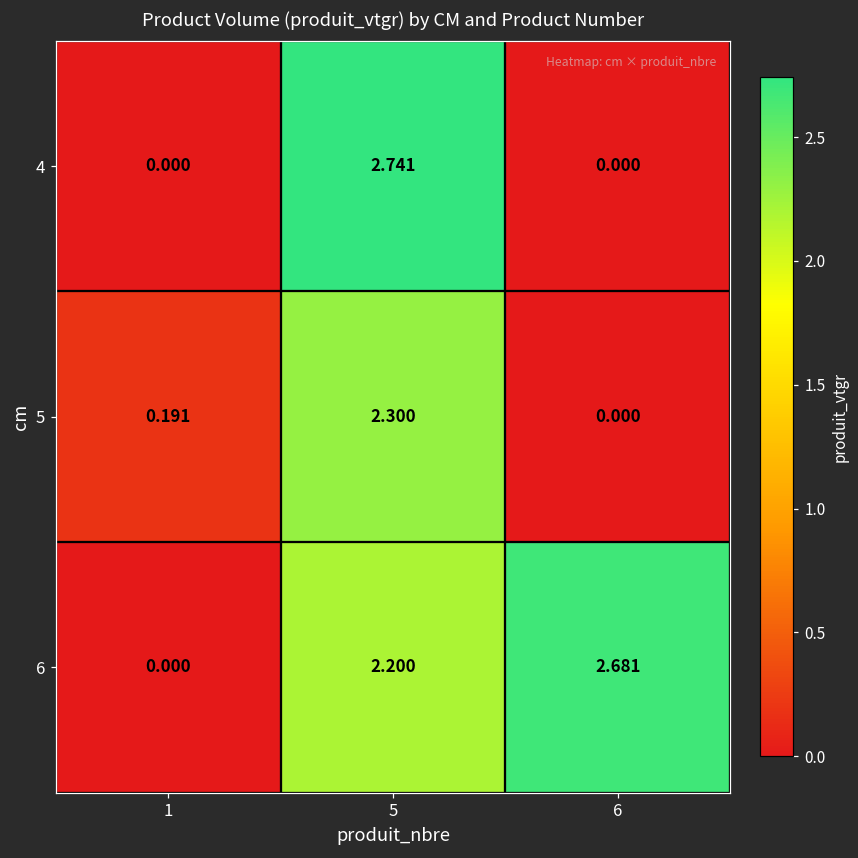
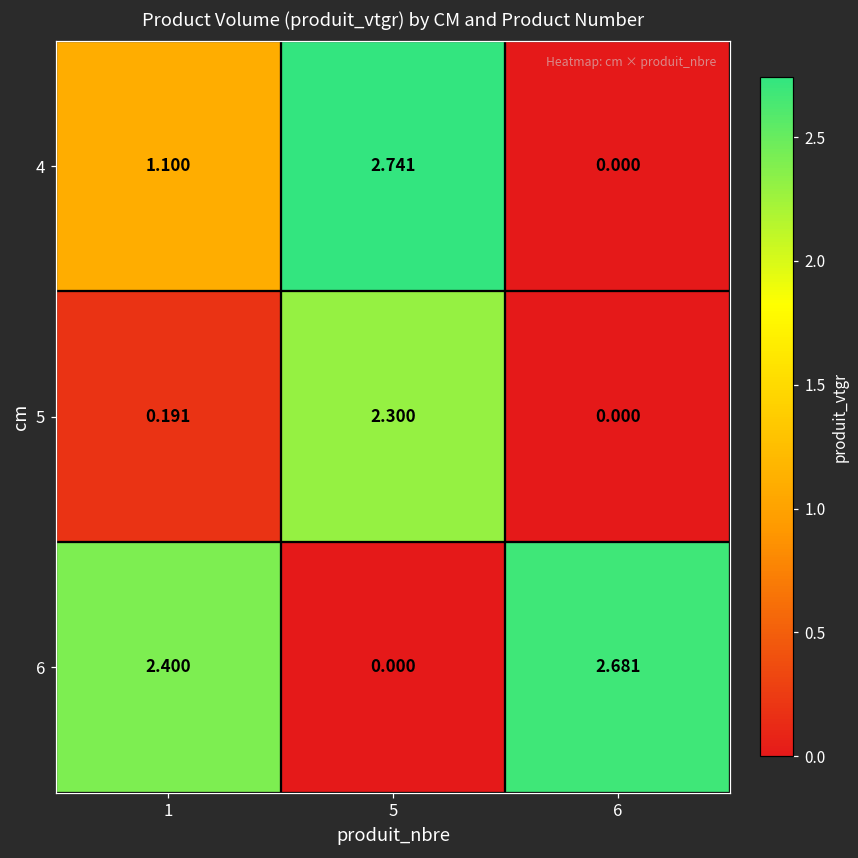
  {
    "4": {
-     "1": 0.000,
+     "1": 1.100,
      "5": 2.741
    },
    "5": {
      "1": 0.191,
      "5": 2.300,
      "6": 0.000
    },
    "6": {
-     "1": 0.000,
-     "5": 2.200,
+     "1": 2.400,
+     "5": 0.000,
      "6": 2.681
    }
  }
